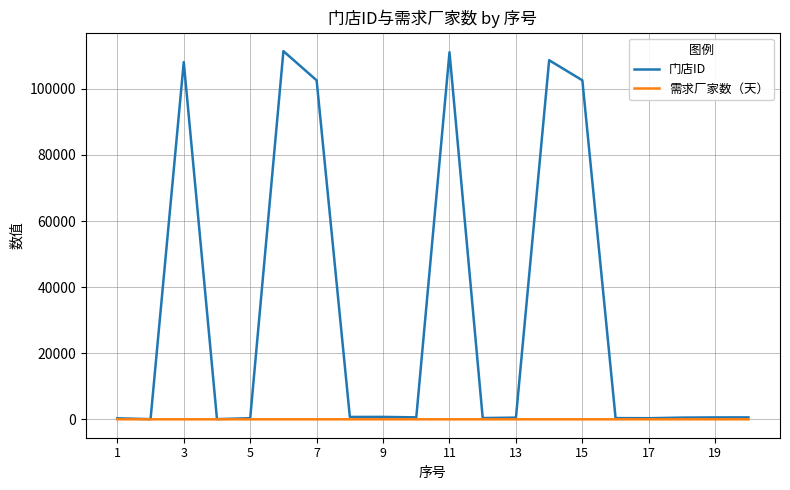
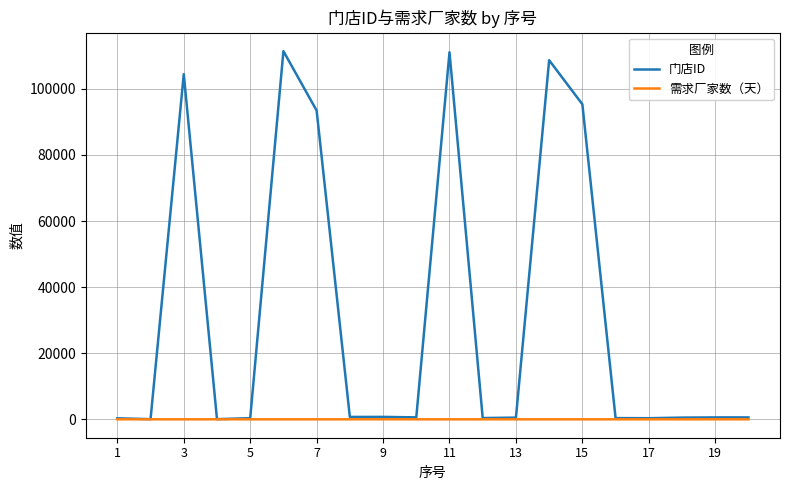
  {
    "门店ID": {
-     "3": 108000,
-     "7": 103000,
+     "3": 104000,
+     "7": 93000,
      "11": 111000,
-     "15": 103000
+     "15": 95000
    },
    "需求厂家数（天）": {
      "3": 0,
      "7": 0,
      "11": 0,
      "15": 0
    }
  }
